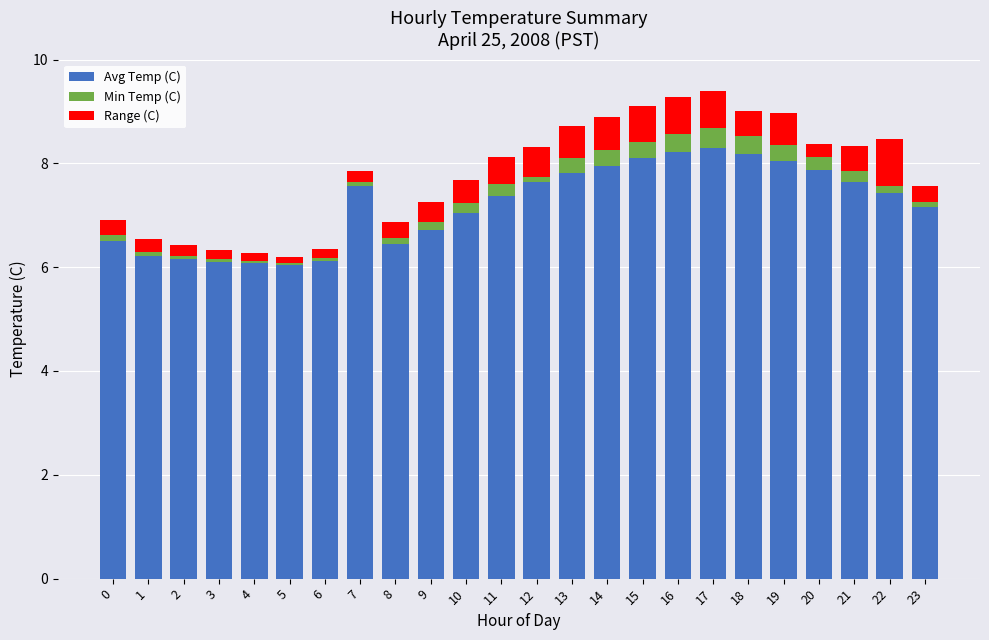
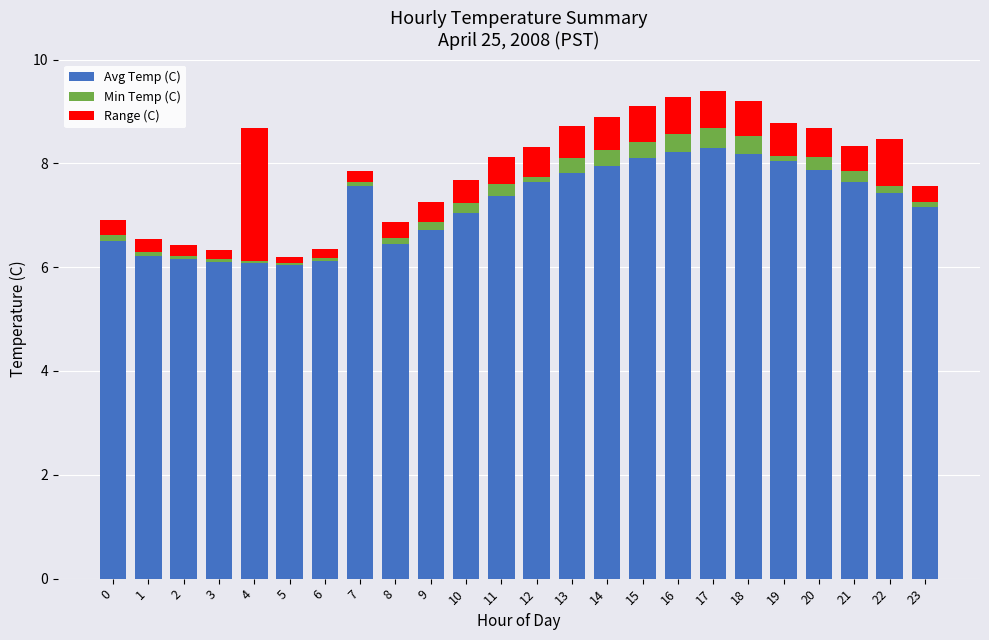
  {
    "Avg Temp (C)": {
      "0": 6.5,
      "1": 6.2,
      "2": 6.2,
      "3": 6.1,
      "4": 6.1,
      "5": 6.1,
      "6": 6.1,
      "7": 7.6,
      "8": 6.5,
      "9": 6.7,
      "10": 7.1,
      "11": 7.4,
      "12": 7.7,
      "13": 7.8,
      "14": 8.0,
      "15": 8.1,
      "16": 8.2,
      "17": 8.3,
      "18": 8.2,
      "19": 8.1,
      "20": 7.9,
      "21": 7.7,
      "22": 7.4,
      "23": 7.2
    },
    "Min Temp (C)": {
      "0": 0.1,
      "1": 0.1,
      "2": 0.1,
      "3": 0.0,
      "6": 0.0,
      "7": 0.1,
      "8": 0.1,
      "9": 0.2,
      "10": 0.2,
      "11": 0.2,
      "12": 0.1,
      "13": 0.3,
      "14": 0.3,
      "15": 0.3,
      "16": 0.3,
      "17": 0.4,
      "18": 0.3,
-     "19": 0.3,
+     "19": 0.1,
      "20": 0.3,
      "21": 0.2,
      "22": 0.2,
      "23": 0.1
    },
    "Range (C)": {
      "0": 0.3,
      "1": 0.3,
      "2": 0.2,
      "3": 0.2,
-     "4": 0.2,
+     "4": 2.6,
      "5": 0.1,
      "6": 0.2,
      "7": 0.2,
      "8": 0.3,
      "9": 0.4,
      "10": 0.5,
      "11": 0.5,
      "12": 0.6,
      "13": 0.6,
      "14": 0.7,
      "15": 0.7,
      "16": 0.7,
      "17": 0.7,
-     "18": 0.5,
+     "18": 0.7,
      "19": 0.6,
-     "20": 0.3,
+     "20": 0.5,
      "21": 0.5,
      "22": 0.9,
      "23": 0.3
    }
  }
